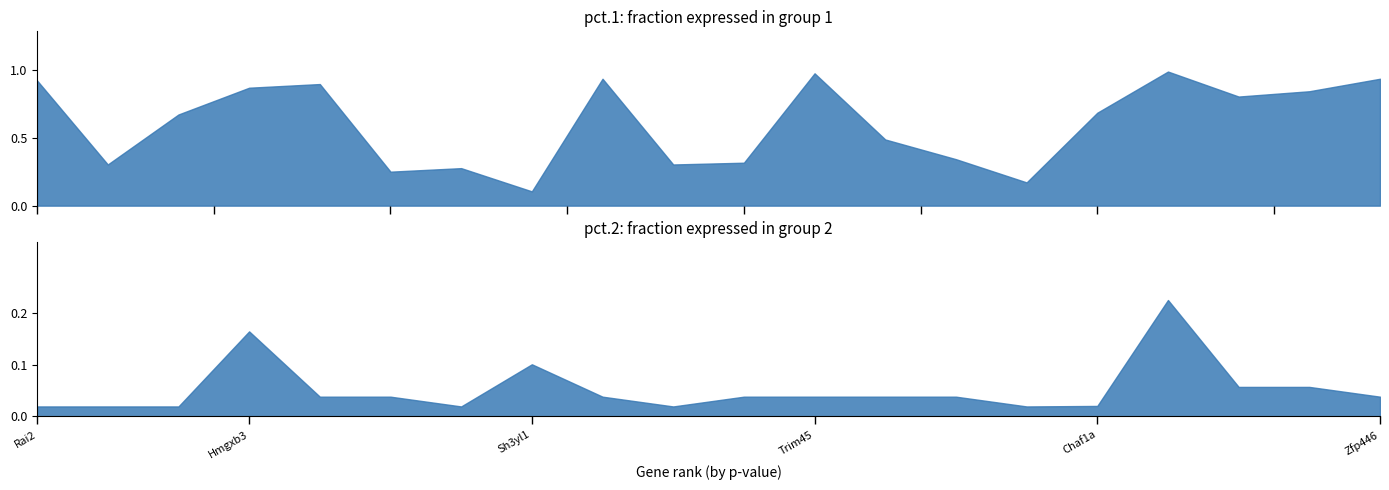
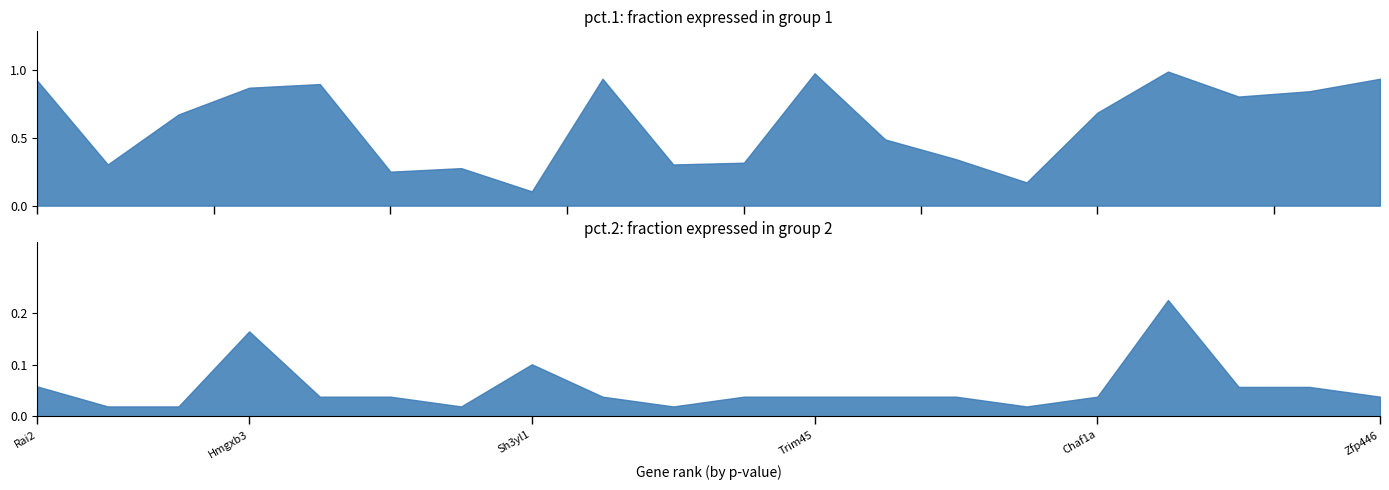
  {
    "pct.2: fraction expressed in group 2": {
-     "Rai2": 0.02,
+     "Rai2": 0.06,
      "Hmgxb3": 0.17,
      "Sh3yl1": 0.10,
      "Trim45": 0.04,
-     "Chaf1a": 0.02,
+     "Chaf1a": 0.04,
      "Zfp446": 0.04
    }
  }
